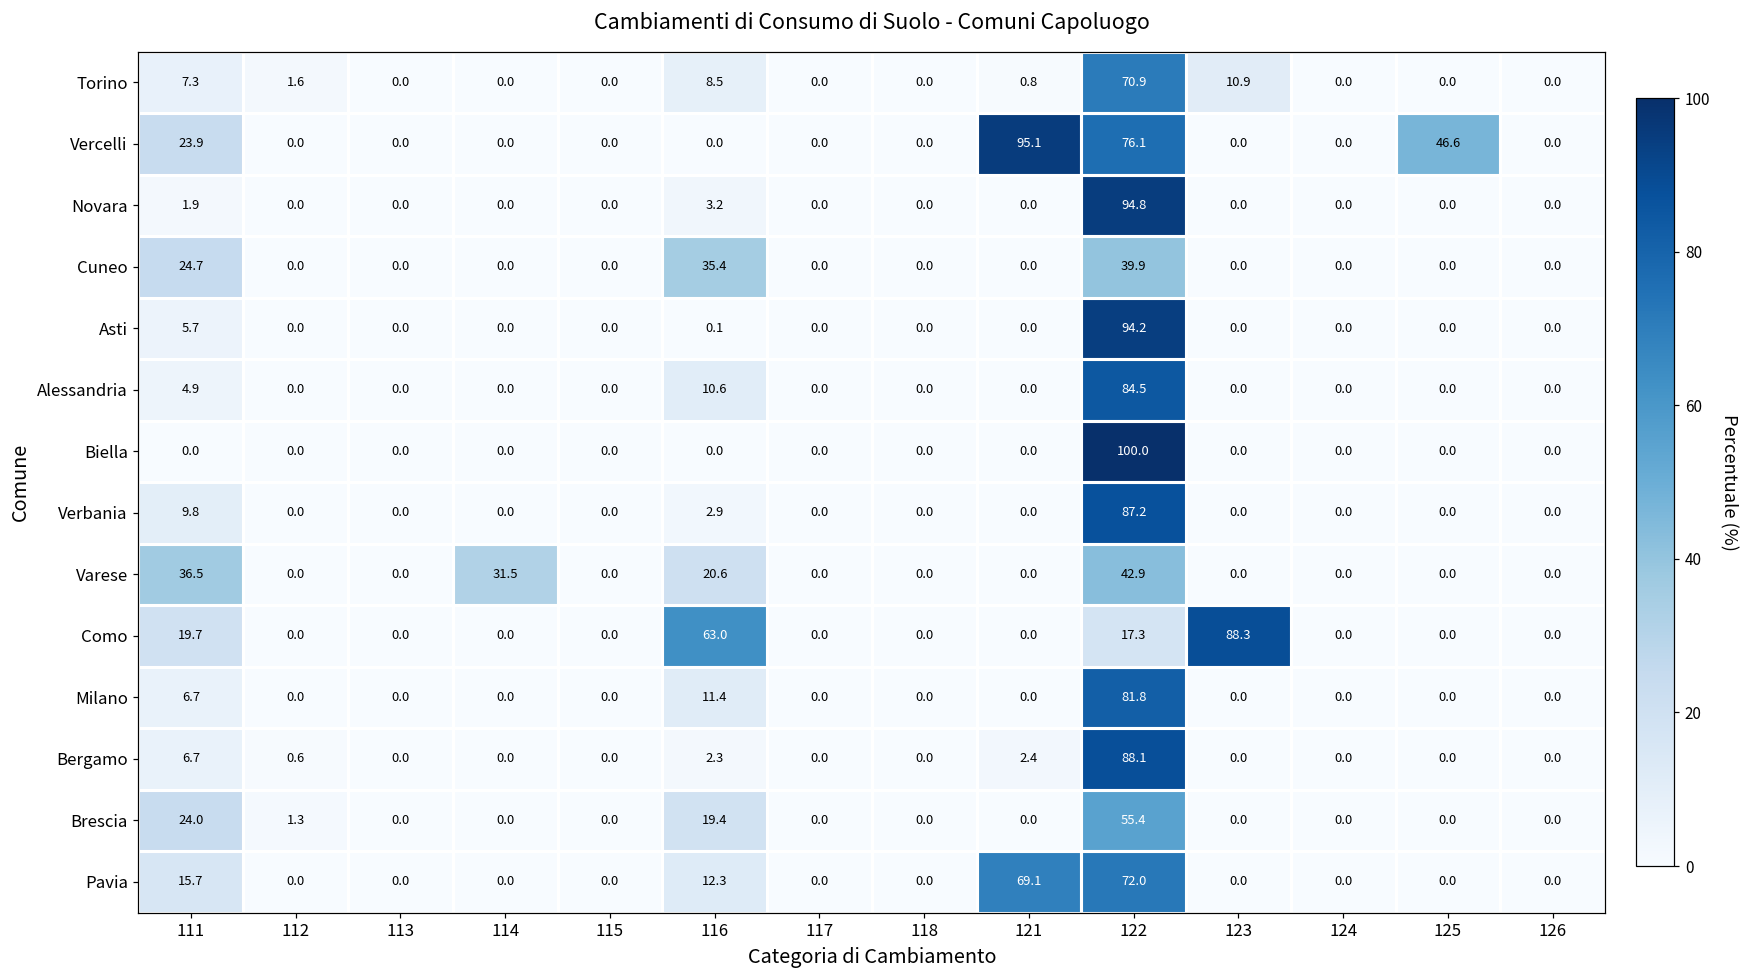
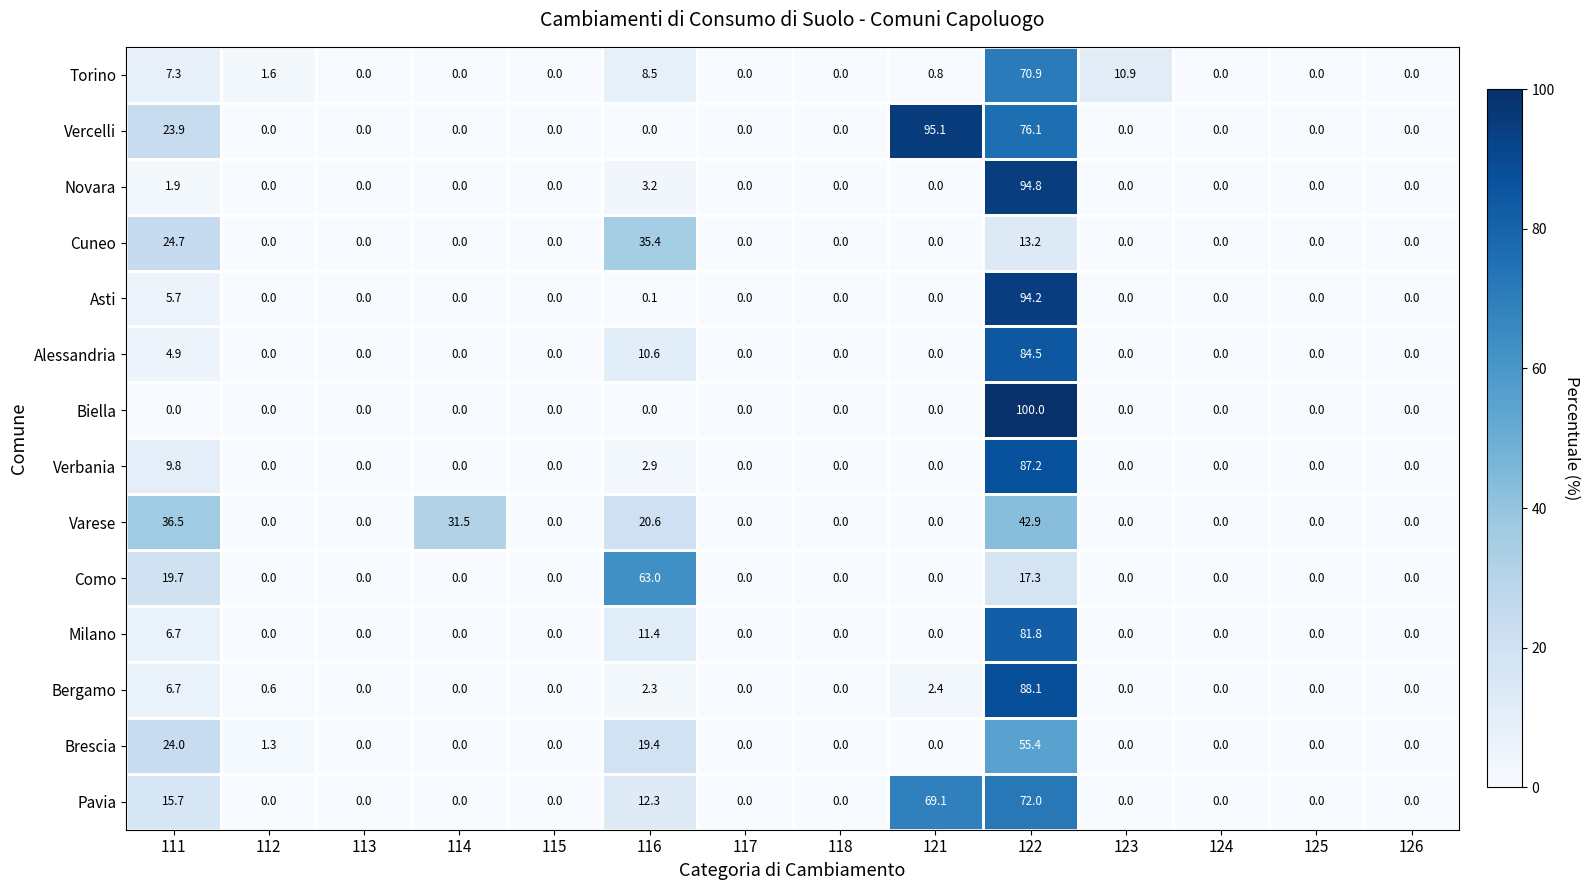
  {
    "Torino": {
      "111": 7.3,
      "112": 1.6,
      "113": 0.0,
      "114": 0.0,
      "115": 0.0,
      "116": 8.5,
      "117": 0.0,
      "118": 0.0,
      "121": 0.8,
      "122": 70.9,
      "123": 10.9,
      "124": 0.0,
      "125": 0.0,
      "126": 0.0
    },
    "Vercelli": {
      "111": 23.9,
      "112": 0.0,
      "113": 0.0,
      "114": 0.0,
      "115": 0.0,
      "116": 0.0,
      "117": 0.0,
      "118": 0.0,
      "121": 95.1,
      "122": 76.1,
      "123": 0.0,
      "124": 0.0,
-     "125": 46.6,
+     "125": 0.0,
      "126": 0.0
    },
    "Novara": {
      "111": 1.9,
      "112": 0.0,
      "113": 0.0,
      "114": 0.0,
      "115": 0.0,
      "116": 3.2,
      "117": 0.0,
      "118": 0.0,
      "121": 0.0,
      "122": 94.8,
      "123": 0.0,
      "124": 0.0,
      "125": 0.0,
      "126": 0.0
    },
    "Cuneo": {
      "111": 24.7,
      "112": 0.0,
      "113": 0.0,
      "114": 0.0,
      "115": 0.0,
      "116": 35.4,
      "117": 0.0,
      "118": 0.0,
      "121": 0.0,
-     "122": 39.9,
+     "122": 13.2,
      "123": 0.0,
      "124": 0.0,
      "125": 0.0,
      "126": 0.0
    },
    "Asti": {
      "111": 5.7,
      "112": 0.0,
      "113": 0.0,
      "114": 0.0,
      "115": 0.0,
      "116": 0.1,
      "117": 0.0,
      "118": 0.0,
      "121": 0.0,
      "122": 94.2,
      "123": 0.0,
      "124": 0.0,
      "125": 0.0,
      "126": 0.0
    },
    "Alessandria": {
      "111": 4.9,
      "112": 0.0,
      "113": 0.0,
      "114": 0.0,
      "115": 0.0,
      "116": 10.6,
      "117": 0.0,
      "118": 0.0,
      "121": 0.0,
      "122": 84.5,
      "123": 0.0,
      "124": 0.0,
      "125": 0.0,
      "126": 0.0
    },
    "Biella": {
      "111": 0.0,
      "112": 0.0,
      "113": 0.0,
      "114": 0.0,
      "115": 0.0,
      "116": 0.0,
      "117": 0.0,
      "118": 0.0,
      "121": 0.0,
      "122": 100.0,
      "123": 0.0,
      "124": 0.0,
      "125": 0.0,
      "126": 0.0
    },
    "Verbania": {
      "111": 9.8,
      "112": 0.0,
      "113": 0.0,
      "114": 0.0,
      "115": 0.0,
      "116": 2.9,
      "117": 0.0,
      "118": 0.0,
      "121": 0.0,
      "122": 87.2,
      "123": 0.0,
      "124": 0.0,
      "125": 0.0,
      "126": 0.0
    },
    "Varese": {
      "111": 36.5,
      "112": 0.0,
      "113": 0.0,
      "114": 31.5,
      "115": 0.0,
      "116": 20.6,
      "117": 0.0,
      "118": 0.0,
      "121": 0.0,
      "122": 42.9,
      "123": 0.0,
      "124": 0.0,
      "125": 0.0,
      "126": 0.0
    },
    "Como": {
      "111": 19.7,
      "112": 0.0,
      "113": 0.0,
      "114": 0.0,
      "115": 0.0,
      "116": 63.0,
      "117": 0.0,
      "118": 0.0,
      "121": 0.0,
      "122": 17.3,
-     "123": 88.3,
+     "123": 0.0,
      "124": 0.0,
      "125": 0.0,
      "126": 0.0
    },
    "Milano": {
      "111": 6.7,
      "112": 0.0,
      "113": 0.0,
      "114": 0.0,
      "115": 0.0,
      "116": 11.4,
      "117": 0.0,
      "118": 0.0,
      "121": 0.0,
      "122": 81.8,
      "123": 0.0,
      "124": 0.0,
      "125": 0.0,
      "126": 0.0
    },
    "Bergamo": {
      "111": 6.7,
      "112": 0.6,
      "113": 0.0,
      "114": 0.0,
      "115": 0.0,
      "116": 2.3,
      "117": 0.0,
      "118": 0.0,
      "121": 2.4,
      "122": 88.1,
      "123": 0.0,
      "124": 0.0,
      "125": 0.0,
      "126": 0.0
    },
    "Brescia": {
      "111": 24.0,
      "112": 1.3,
      "113": 0.0,
      "114": 0.0,
      "115": 0.0,
      "116": 19.4,
      "117": 0.0,
      "118": 0.0,
      "121": 0.0,
      "122": 55.4,
      "123": 0.0,
      "124": 0.0,
      "125": 0.0,
      "126": 0.0
    },
    "Pavia": {
      "111": 15.7,
      "112": 0.0,
      "113": 0.0,
      "114": 0.0,
      "115": 0.0,
      "116": 12.3,
      "117": 0.0,
      "118": 0.0,
      "121": 69.1,
      "122": 72.0,
      "123": 0.0,
      "124": 0.0,
      "125": 0.0,
      "126": 0.0
    }
  }
